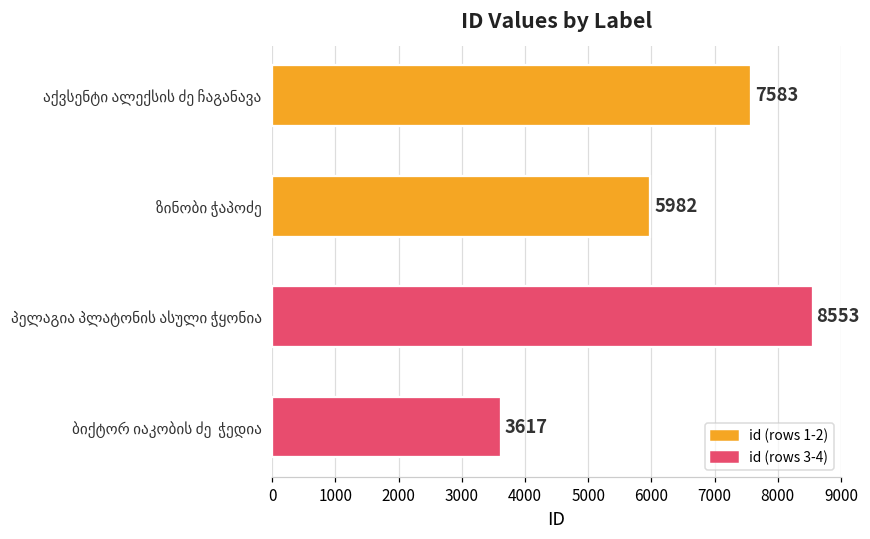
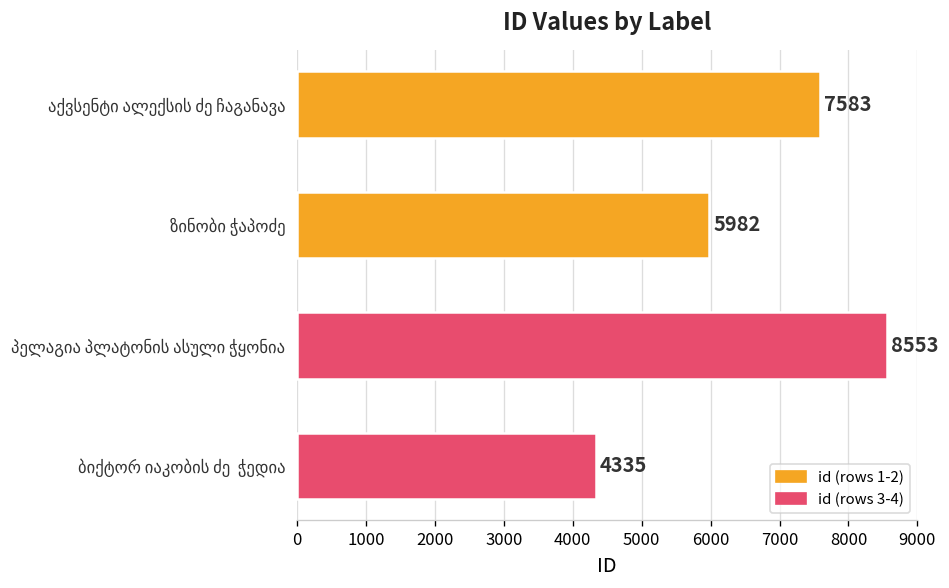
  {
    "აქვსენტი ალექსის ძე ჩაგანავა": 7583,
    "ზინობი ჭაპოძე": 5982,
    "პელაგია პლატონის ასული ჭყონია": 8553,
-   "ბიქტორ იაკობის ძე ჭედია": 3617
+   "ბიქტორ იაკობის ძე ჭედია": 4335
  }
